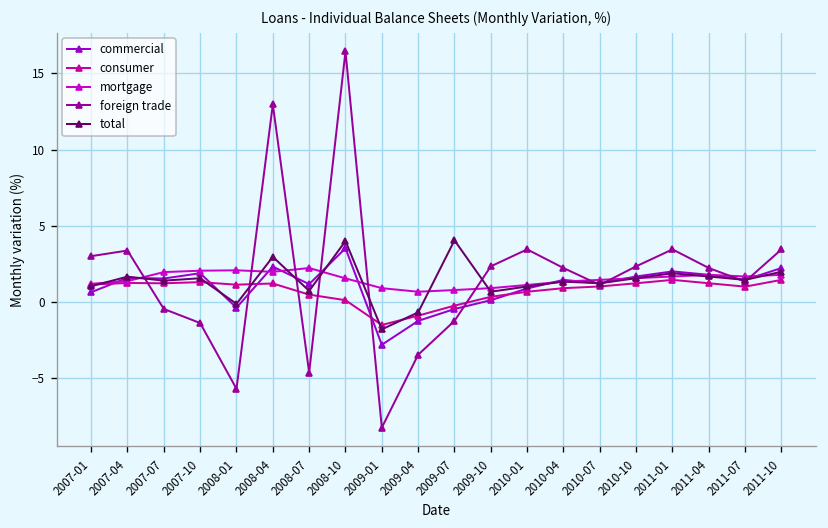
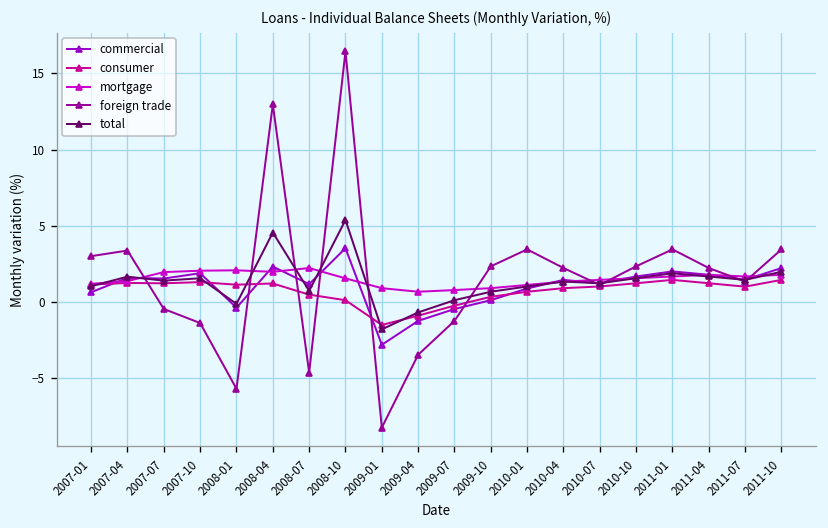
  {
    "total": {
      "2007-10": 1.6,
      "2008-01": -0.1,
-     "2008-04": 3.0,
+     "2008-04": 4.6,
      "2008-07": 0.7,
-     "2008-10": 4.0,
+     "2008-10": 5.4,
      "2009-01": -1.8,
      "2009-04": -0.7,
-     "2009-07": 4.1,
+     "2009-07": 0.1,
      "2009-10": 0.7
    }
  }
